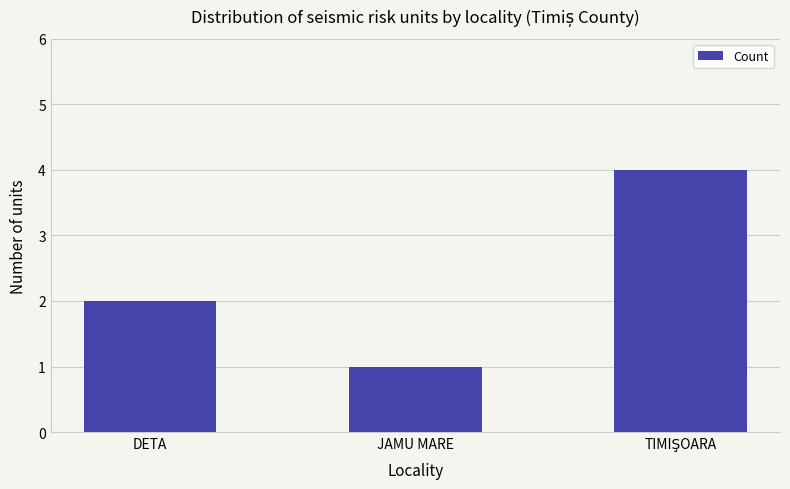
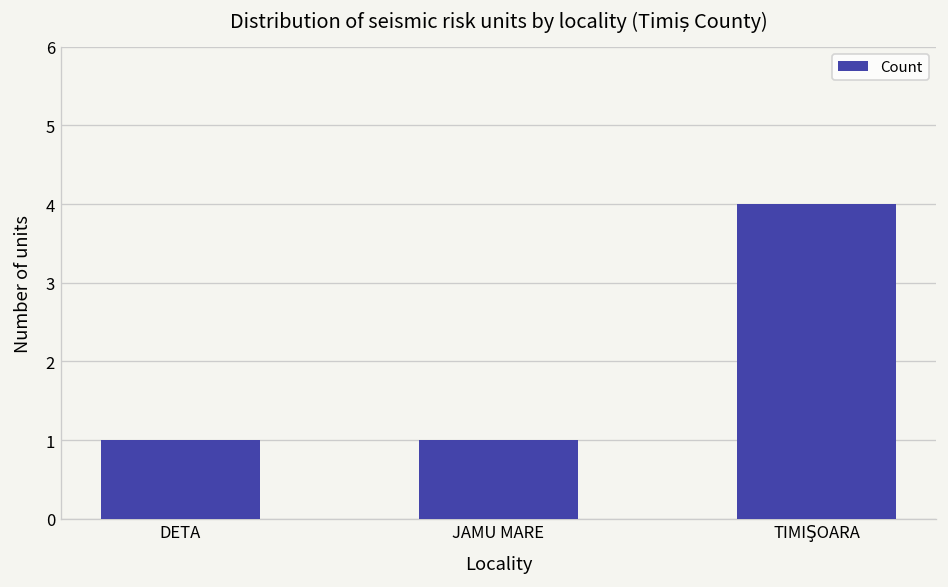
  {
-   "DETA": 2,
+   "DETA": 1,
    "JAMU MARE": 1,
    "TIMIŞOARA": 4
  }
